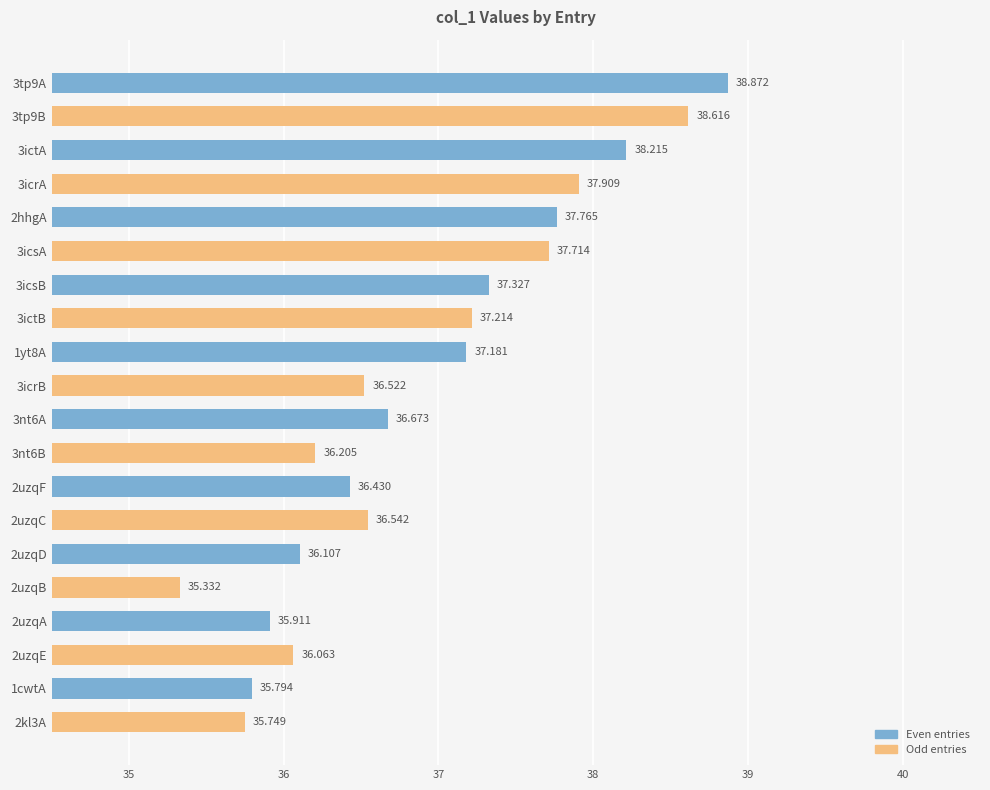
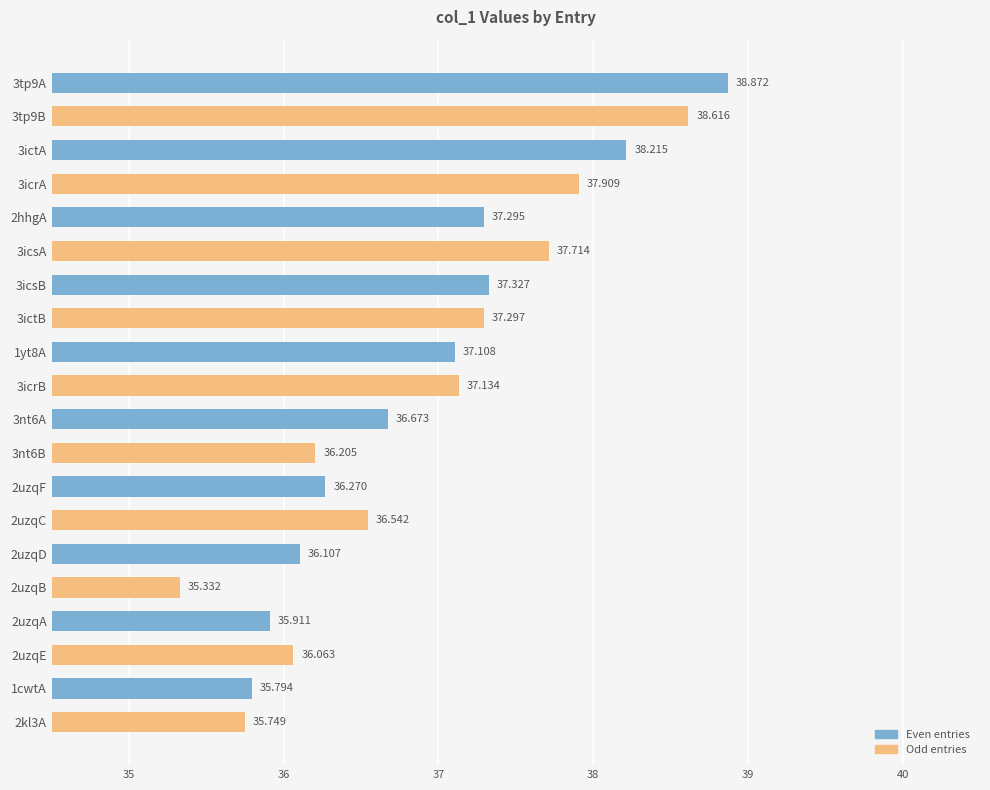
  {
    "3tp9A": 38.872,
    "3tp9B": 38.616,
    "3ictA": 38.215,
    "3icrA": 37.909,
-   "2hhgA": 37.765,
+   "2hhgA": 37.295,
    "3icsA": 37.714,
    "3icsB": 37.327,
-   "3ictB": 37.214,
-   "1yt8A": 37.181,
-   "3icrB": 36.522,
+   "3ictB": 37.297,
+   "1yt8A": 37.108,
+   "3icrB": 37.134,
    "3nt6A": 36.673,
    "3nt6B": 36.205,
-   "2uzqF": 36.430,
+   "2uzqF": 36.270,
    "2uzqC": 36.542,
    "2uzqD": 36.107,
    "2uzqB": 35.332,
    "2uzqA": 35.911,
    "2uzqE": 36.063,
    "1cwtA": 35.794,
    "2kl3A": 35.749
  }
